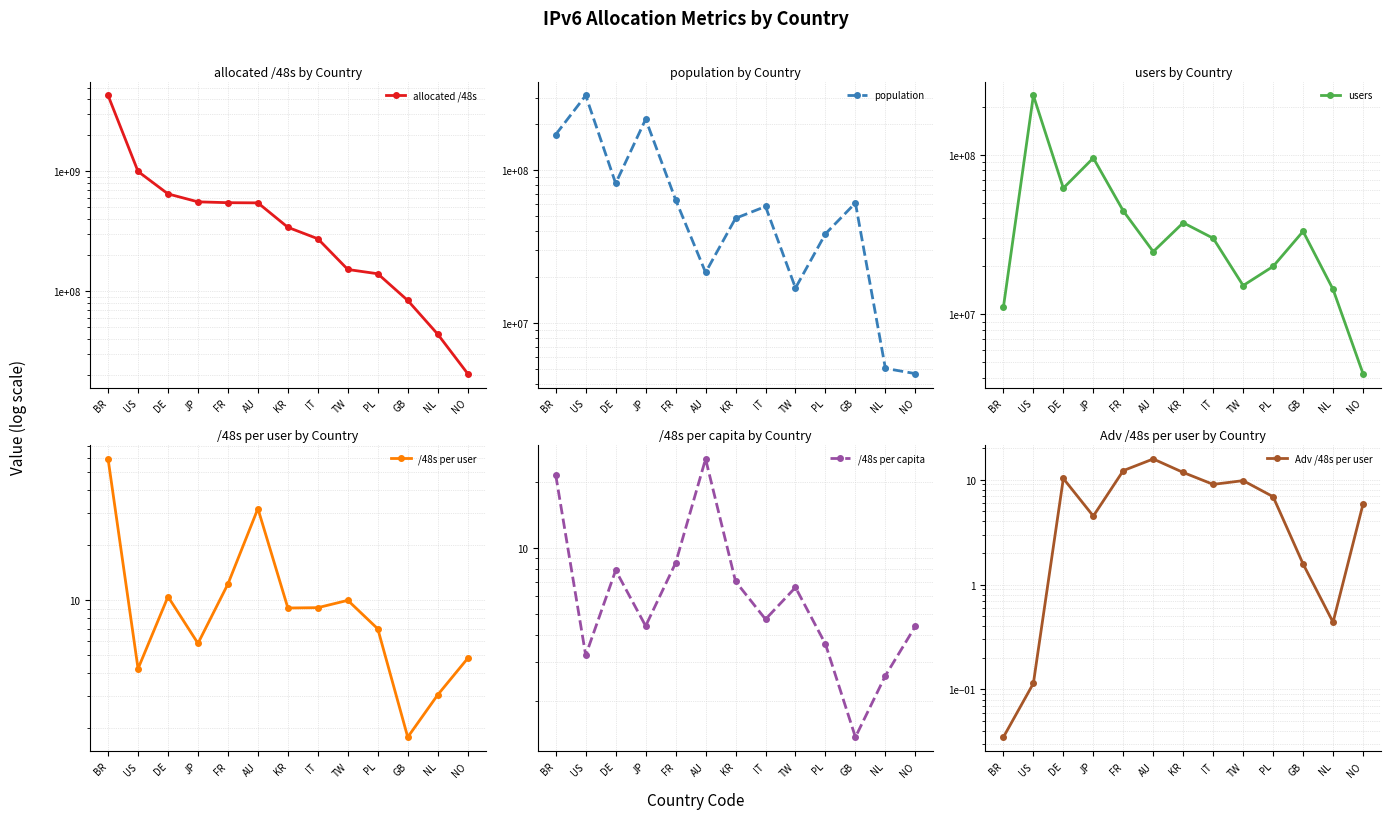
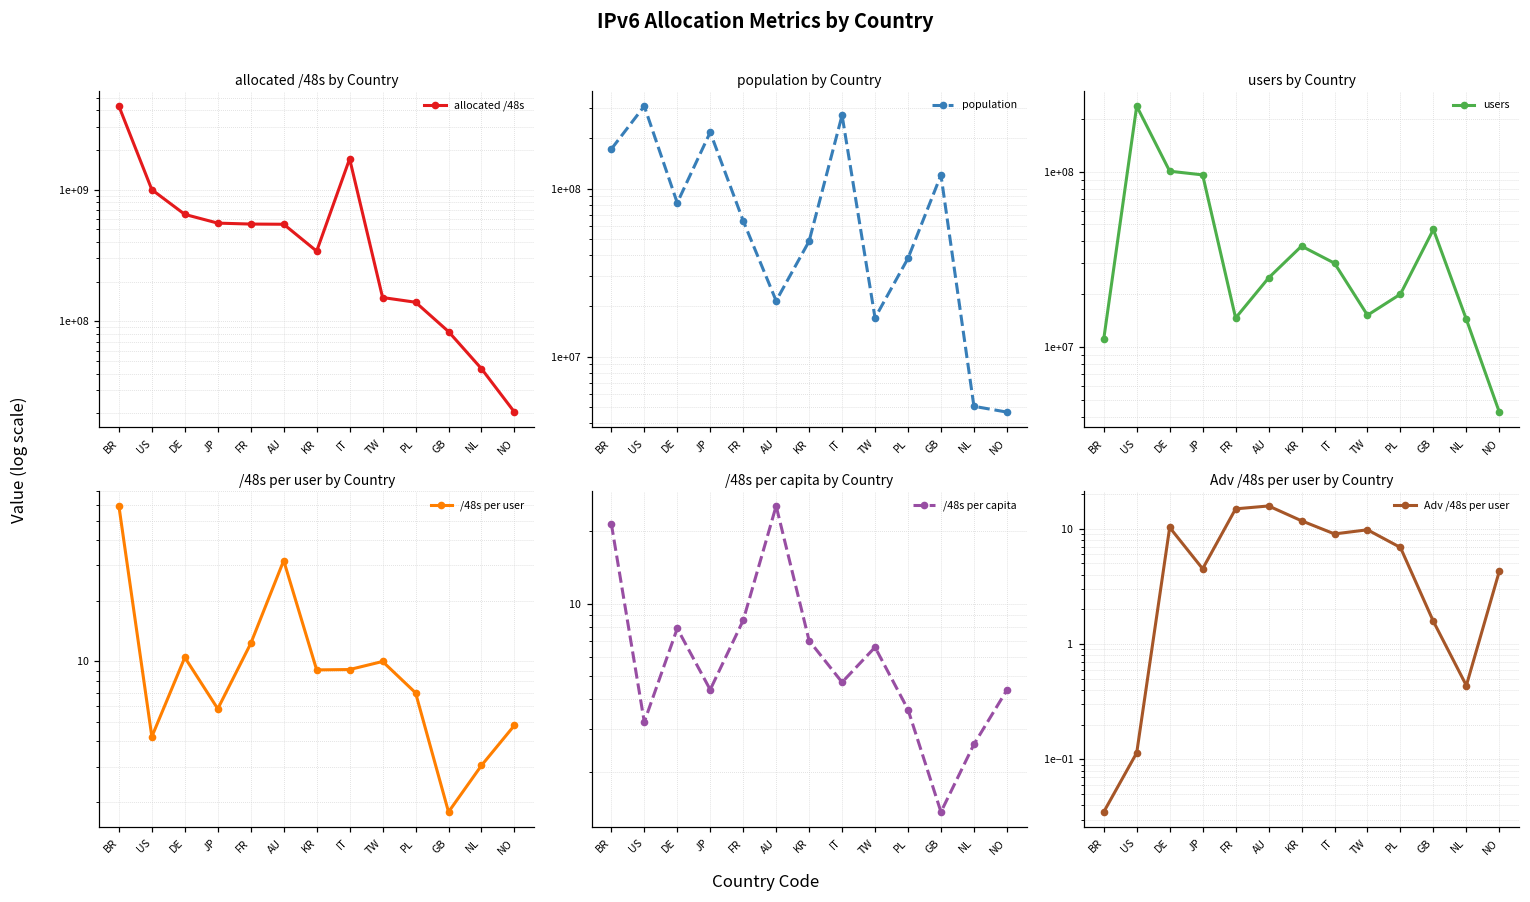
  {
    "allocated /48s by Country": {
      "BR": 4300000000,
      "US": 1000000000,
      "DE": 600000000,
      "JP": 600000000,
      "FR": 500000000,
      "AU": 500000000,
      "KR": 340000000,
-     "IT": 270000000,
+     "IT": 1700000000,
      "TW": 150000000,
      "PL": 140000000,
      "GB": 80000000,
      "NL": 44000000,
      "NO": 20000000
    },
    "population by Country": {
      "BR": 170000000,
      "US": 310000000,
      "DE": 80000000,
      "JP": 220000000,
      "FR": 64000000,
      "AU": 21000000,
      "KR": 49000000,
-     "IT": 58000000,
+     "IT": 270000000,
      "TW": 17000000,
      "PL": 38000000,
-     "GB": 61000000,
+     "GB": 120000000,
      "NL": 5100000,
      "NO": 4700000
    },
    "users by Country": {
      "BR": 11000000,
      "US": 240000000,
-     "DE": 62000000,
+     "DE": 100000000,
      "JP": 100000000,
-     "FR": 45000000,
+     "FR": 15000000,
      "AU": 25000000,
      "KR": 38000000,
      "IT": 30000000,
      "TW": 15000000,
      "PL": 20000000,
-     "GB": 33000000,
+     "GB": 47000000,
      "NL": 14000000,
      "NO": 4200000
    },
    "Adv /48s per user by Country": {
      "BR": 0.035,
      "US": 0.11,
      "DE": 10,
      "JP": 4.5,
-     "FR": 12,
+     "FR": 15,
      "AU": 16,
      "KR": 12,
      "IT": 9,
      "TW": 10,
      "PL": 7,
      "GB": 1.6,
      "NL": 0.44,
-     "NO": 6
+     "NO": 4.3
    }
  }
